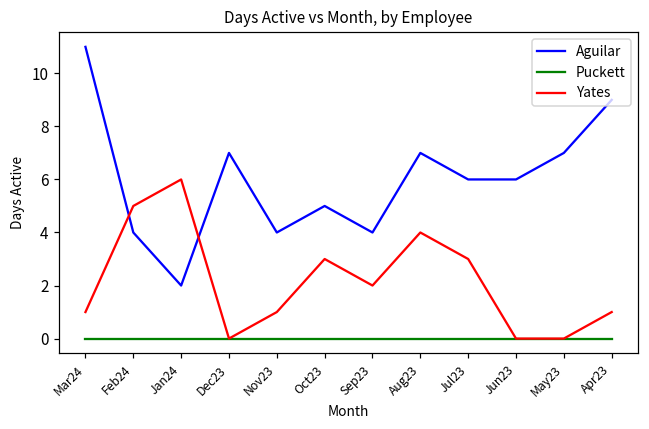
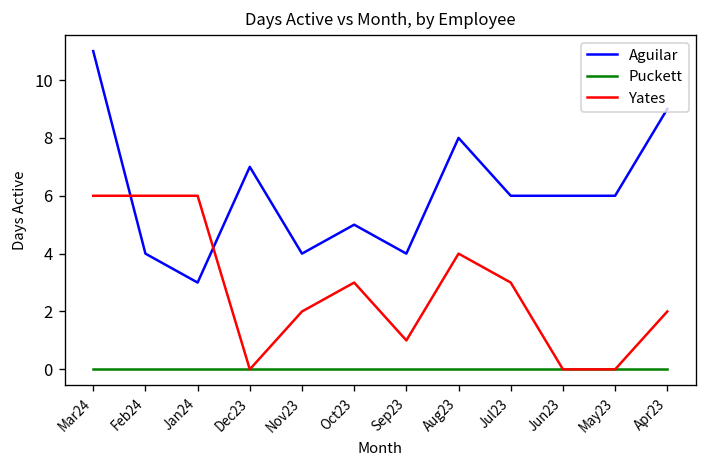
  {
    "Aguilar": {
      "Mar24": 11,
      "Feb24": 4,
-     "Jan24": 2,
+     "Jan24": 3,
      "Dec23": 7,
      "Nov23": 4,
      "Oct23": 5,
      "Sep23": 4,
-     "Aug23": 7,
+     "Aug23": 8,
      "Jul23": 6,
      "Jun23": 6,
-     "May23": 7
+     "May23": 6
    },
    "Puckett": {
      "Mar24": 0,
      "Feb24": 0,
      "Jan24": 0,
      "Nov23": 0,
      "Oct23": 0,
      "Sep23": 0,
      "Aug23": 0,
      "Jul23": 0,
      "Apr23": 0
    },
    "Yates": {
-     "Mar24": 1,
-     "Feb24": 5,
+     "Mar24": 6,
+     "Feb24": 6,
      "Jan24": 6,
-     "Nov23": 1,
+     "Nov23": 2,
      "Oct23": 3,
-     "Sep23": 2,
+     "Sep23": 1,
      "Aug23": 4,
      "Jul23": 3,
-     "Apr23": 1
+     "Apr23": 2
    }
  }
